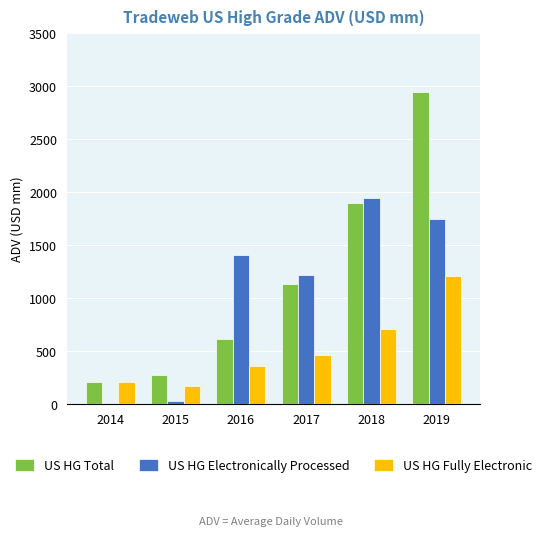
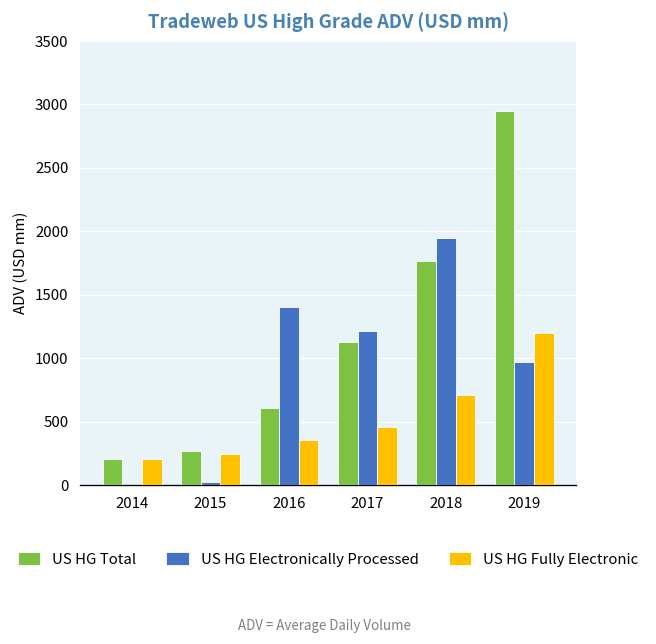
  {
    "US HG Total": {
      "2014": 200,
      "2015": 270,
      "2016": 610,
      "2017": 1130,
-     "2018": 1900,
+     "2018": 1760,
      "2019": 2940
    },
    "US HG Electronically Processed": {
      "2014": 0,
      "2015": 30,
      "2016": 1410,
      "2017": 1220,
      "2018": 1940,
-     "2019": 1740
+     "2019": 970
    },
    "US HG Fully Electronic": {
      "2014": 200,
-     "2015": 170,
+     "2015": 250,
      "2016": 350,
      "2017": 460,
      "2018": 710,
      "2019": 1200
    }
  }
